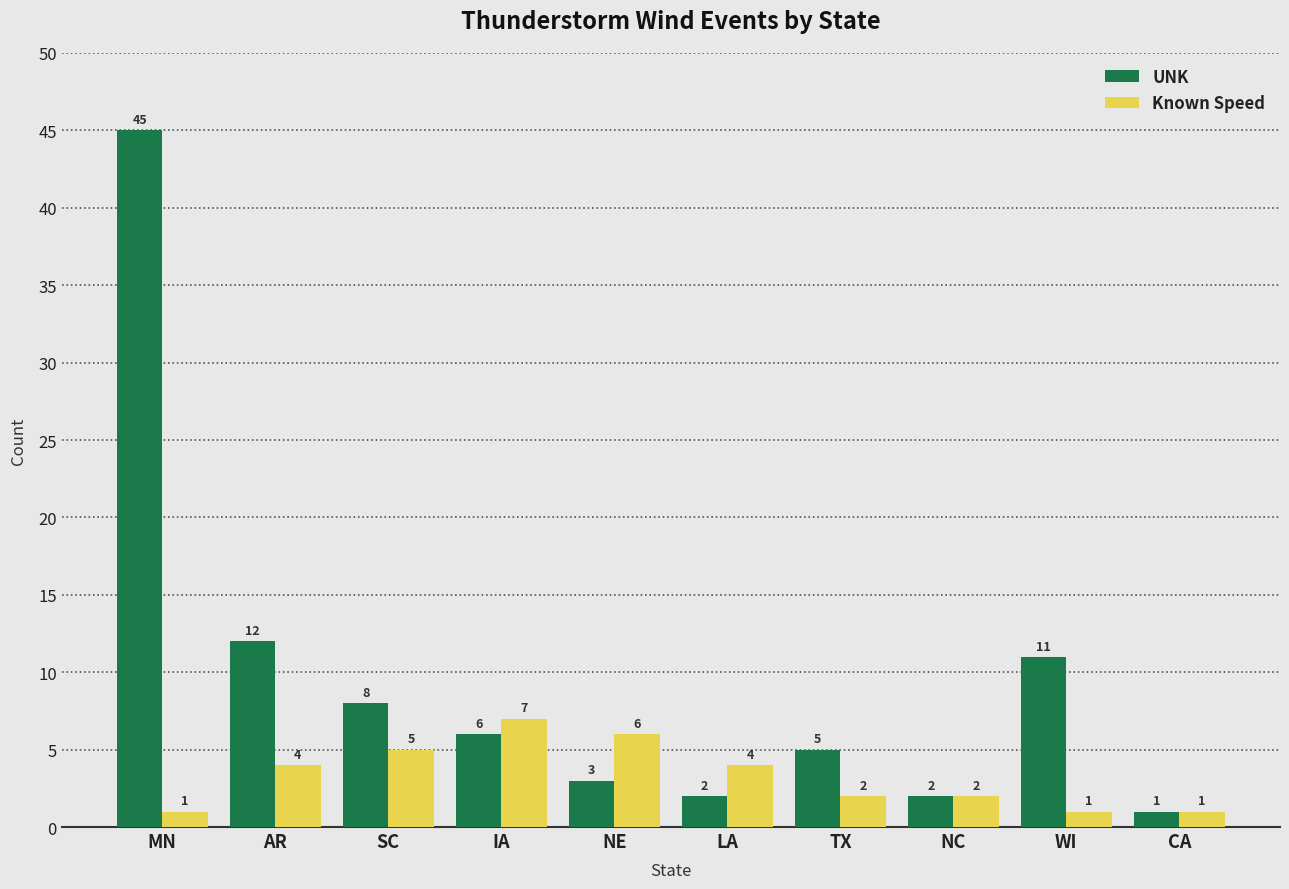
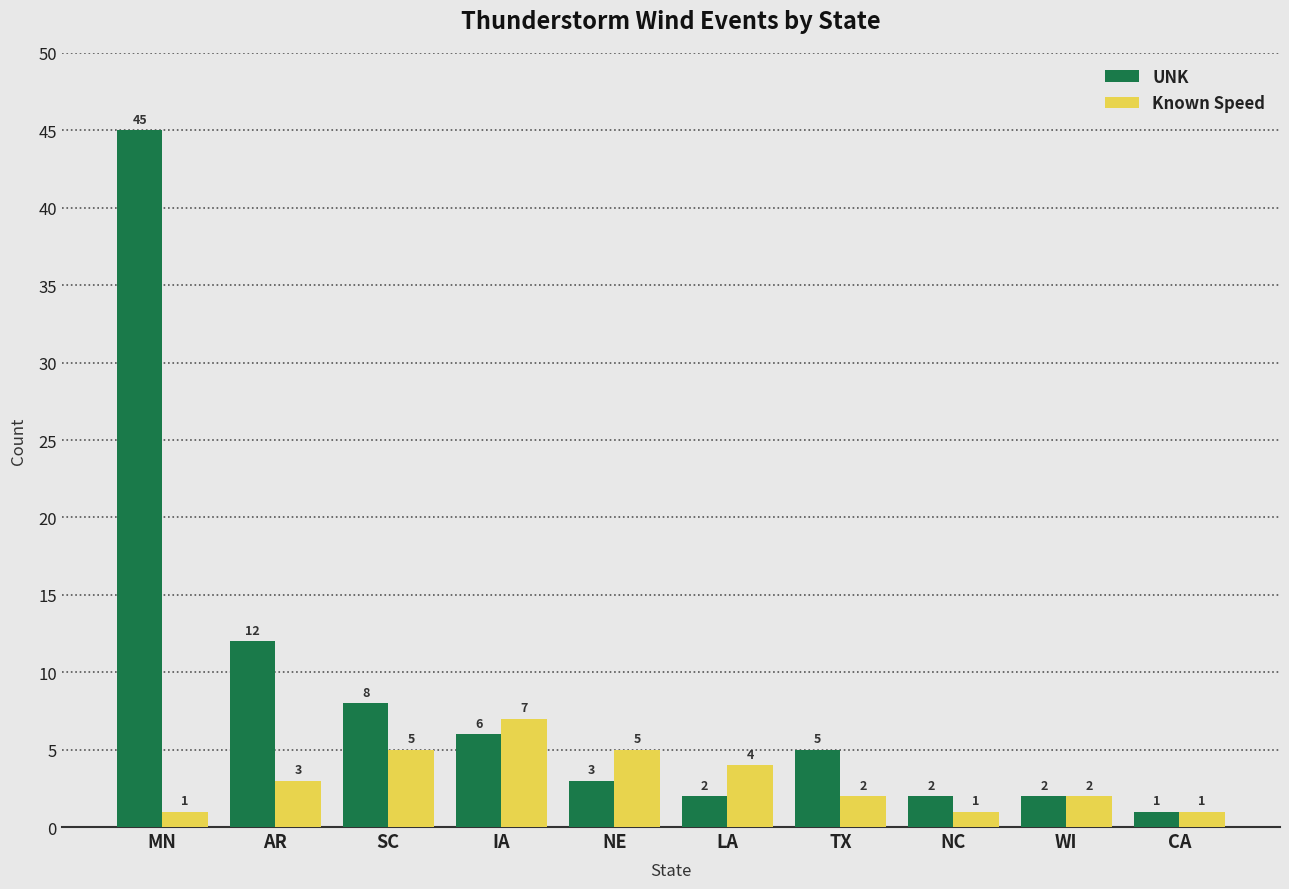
  {
    "UNK": {
      "MN": 45,
      "AR": 12,
      "SC": 8,
      "IA": 6,
      "NE": 3,
      "LA": 2,
      "TX": 5,
      "NC": 2,
-     "WI": 11,
+     "WI": 2,
      "CA": 1
    },
    "Known Speed": {
      "MN": 1,
-     "AR": 4,
+     "AR": 3,
      "SC": 5,
      "IA": 7,
-     "NE": 6,
+     "NE": 5,
      "LA": 4,
      "TX": 2,
-     "NC": 2,
-     "WI": 1,
+     "NC": 1,
+     "WI": 2,
      "CA": 1
    }
  }
